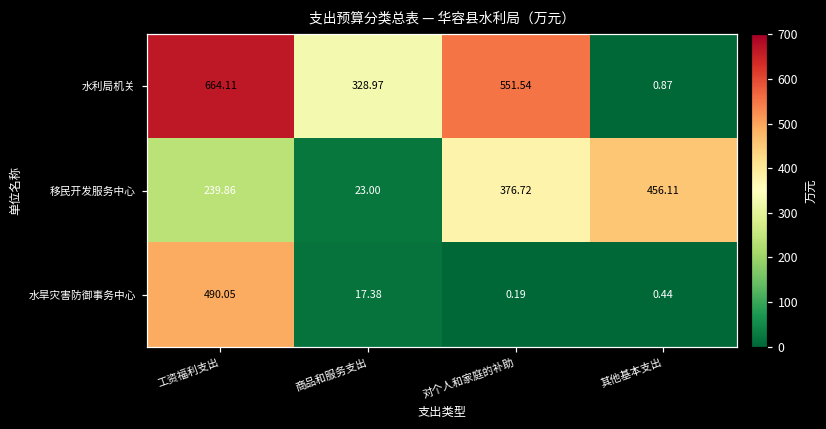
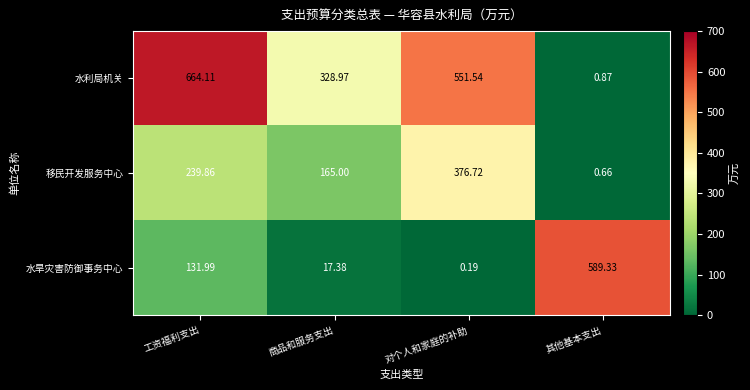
  {
    "水利局机关": {
      "工资福利支出": 664.11,
      "商品和服务支出": 328.97,
      "对个人和家庭的补助": 551.54,
      "其他基本支出": 0.87
    },
    "移民开发服务中心": {
      "工资福利支出": 239.86,
-     "商品和服务支出": 23.00,
+     "商品和服务支出": 165.00,
      "对个人和家庭的补助": 376.72,
-     "其他基本支出": 456.11
+     "其他基本支出": 0.66
    },
    "水旱灾害防御事务中心": {
-     "工资福利支出": 490.05,
+     "工资福利支出": 131.99,
      "商品和服务支出": 17.38,
      "对个人和家庭的补助": 0.19,
-     "其他基本支出": 0.44
+     "其他基本支出": 589.33
    }
  }
